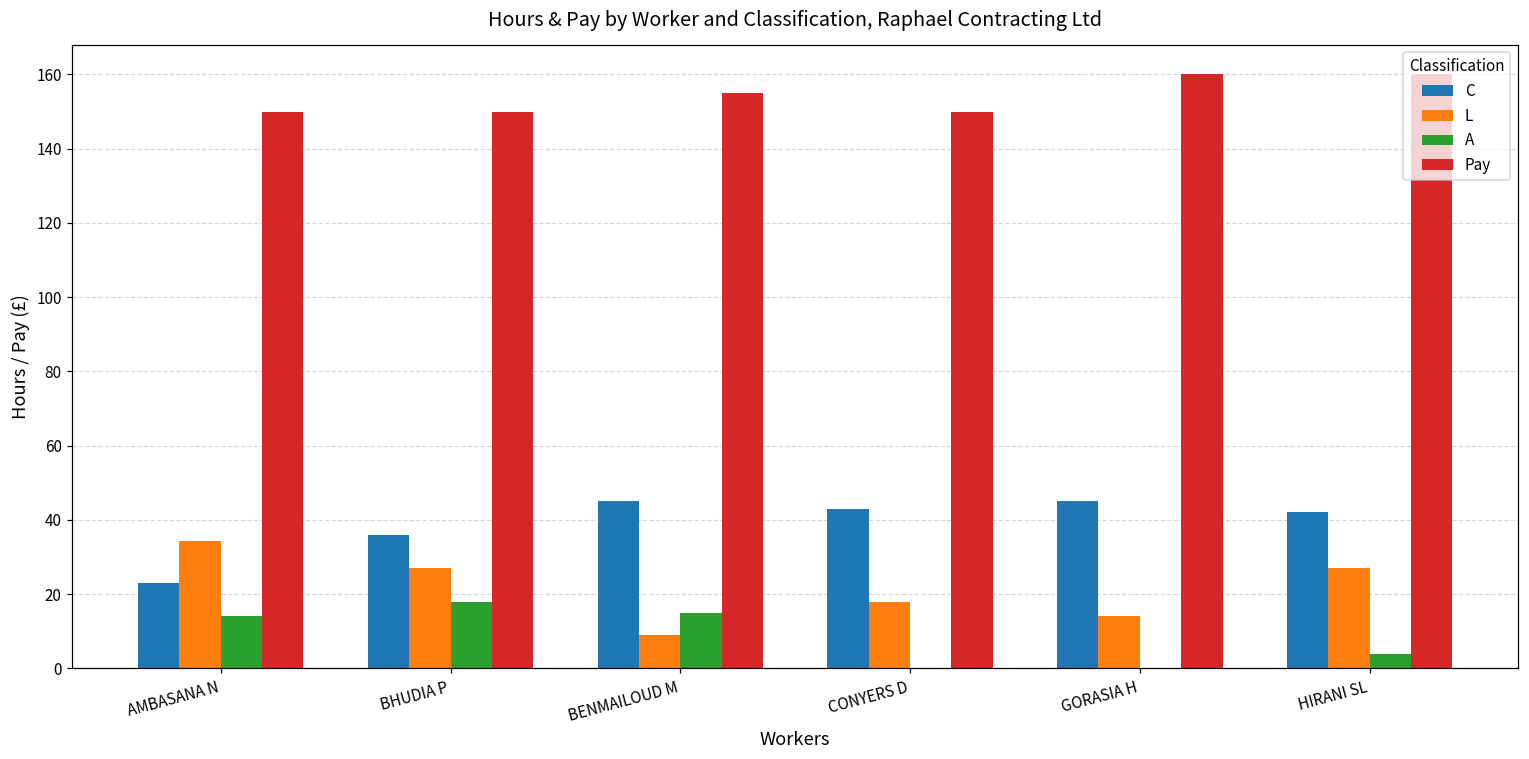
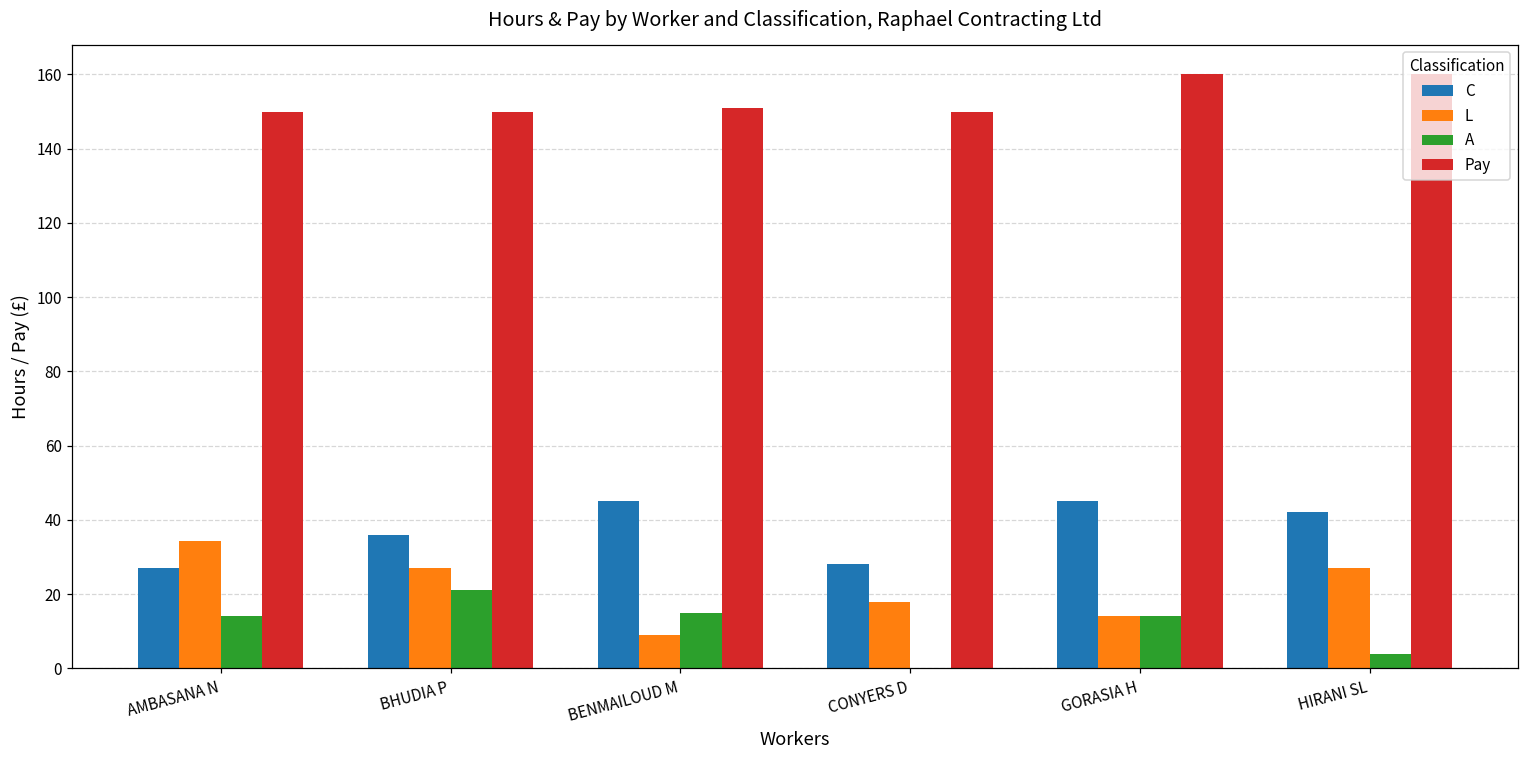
  {
    "C": {
-     "AMBASANA N": 23,
+     "AMBASANA N": 27,
      "BHUDIA P": 36,
      "BENMAILOUD M": 45,
-     "CONYERS D": 43,
+     "CONYERS D": 28,
      "GORASIA H": 45,
      "HIRANI SL": 42
    },
    "L": {
      "AMBASANA N": 34,
      "BHUDIA P": 27,
      "BENMAILOUD M": 9,
      "CONYERS D": 18,
      "GORASIA H": 14,
      "HIRANI SL": 27
    },
    "A": {
      "AMBASANA N": 14,
-     "BHUDIA P": 18,
+     "BHUDIA P": 21,
      "BENMAILOUD M": 15,
      "CONYERS D": 0,
-     "GORASIA H": 0,
+     "GORASIA H": 14,
      "HIRANI SL": 4
    },
    "Pay": {
      "AMBASANA N": 150,
      "BHUDIA P": 150,
-     "BENMAILOUD M": 155,
+     "BENMAILOUD M": 151,
      "CONYERS D": 150,
      "GORASIA H": 160
    }
  }
